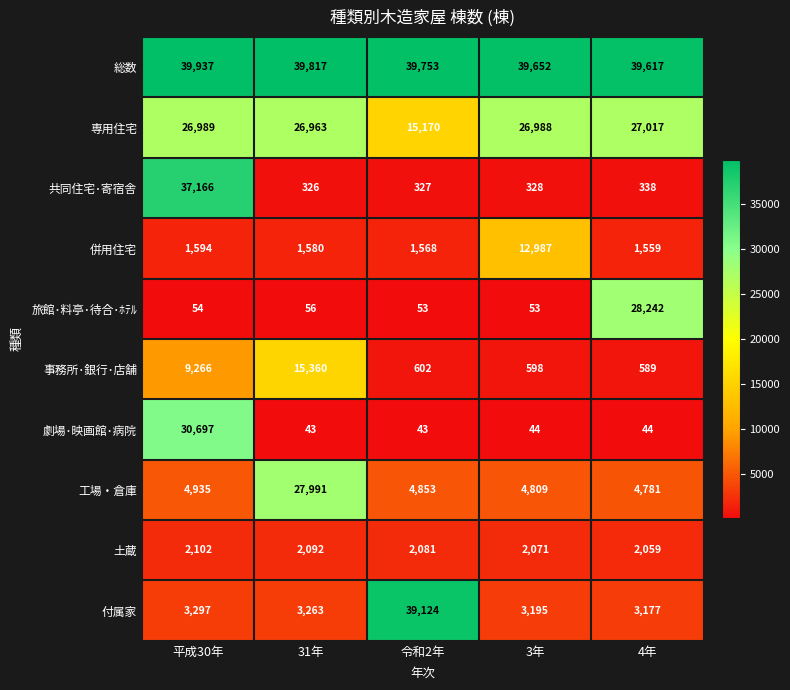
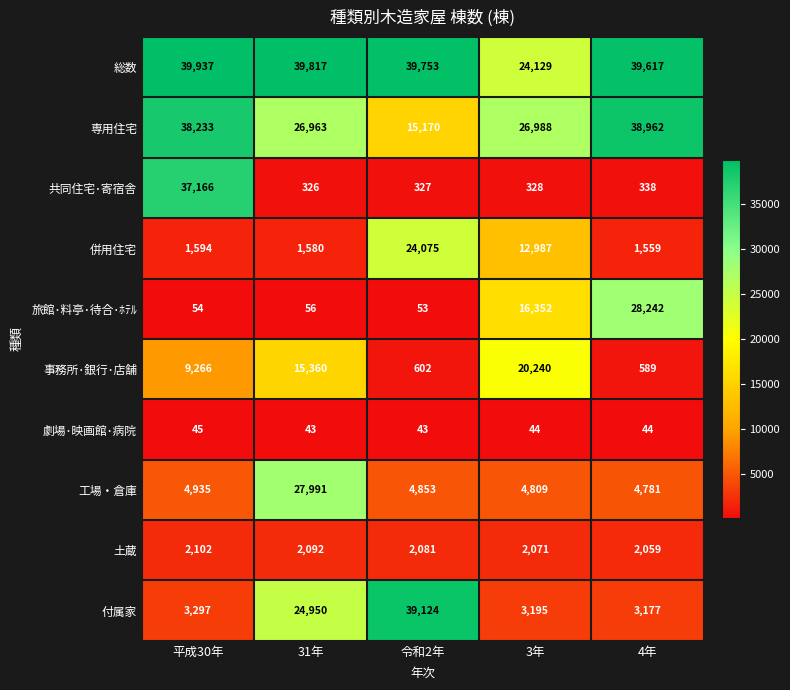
  {
    "総数": {
      "平成30年": "39,937",
      "31年": "39,817",
      "令和2年": "39,753",
-     "3年": "39,652",
+     "3年": "24,129",
      "4年": "39,617"
    },
    "専用住宅": {
-     "平成30年": "26,989",
+     "平成30年": "38,233",
      "31年": "26,963",
      "令和2年": "15,170",
      "3年": "26,988",
-     "4年": "27,017"
+     "4年": "38,962"
    },
    "共同住宅･寄宿舎": {
      "平成30年": "37,166",
      "31年": "326",
      "令和2年": "327",
      "3年": "328",
      "4年": "338"
    },
    "併用住宅": {
      "平成30年": "1,594",
      "31年": "1,580",
-     "令和2年": "1,568",
+     "令和2年": "24,075",
      "3年": "12,987",
      "4年": "1,559"
    },
    "旅館･料亭･待合･ﾎﾃﾙ": {
      "平成30年": "54",
      "31年": "56",
      "令和2年": "53",
-     "3年": "53",
+     "3年": "16,352",
      "4年": "28,242"
    },
    "事務所･銀行･店舗": {
      "平成30年": "9,266",
      "31年": "15,360",
      "令和2年": "602",
-     "3年": "598",
+     "3年": "20,240",
      "4年": "589"
    },
    "劇場･映画館･病院": {
-     "平成30年": "30,697",
+     "平成30年": "45",
      "31年": "43",
      "令和2年": "43",
      "3年": "44",
      "4年": "44"
    },
    "工場・倉庫": {
      "平成30年": "4,935",
      "31年": "27,991",
      "令和2年": "4,853",
      "3年": "4,809",
      "4年": "4,781"
    },
    "土蔵": {
      "平成30年": "2,102",
      "31年": "2,092",
      "令和2年": "2,081",
      "3年": "2,071",
      "4年": "2,059"
    },
    "付属家": {
      "平成30年": "3,297",
-     "31年": "3,263",
+     "31年": "24,950",
      "令和2年": "39,124",
      "3年": "3,195",
      "4年": "3,177"
    }
  }
